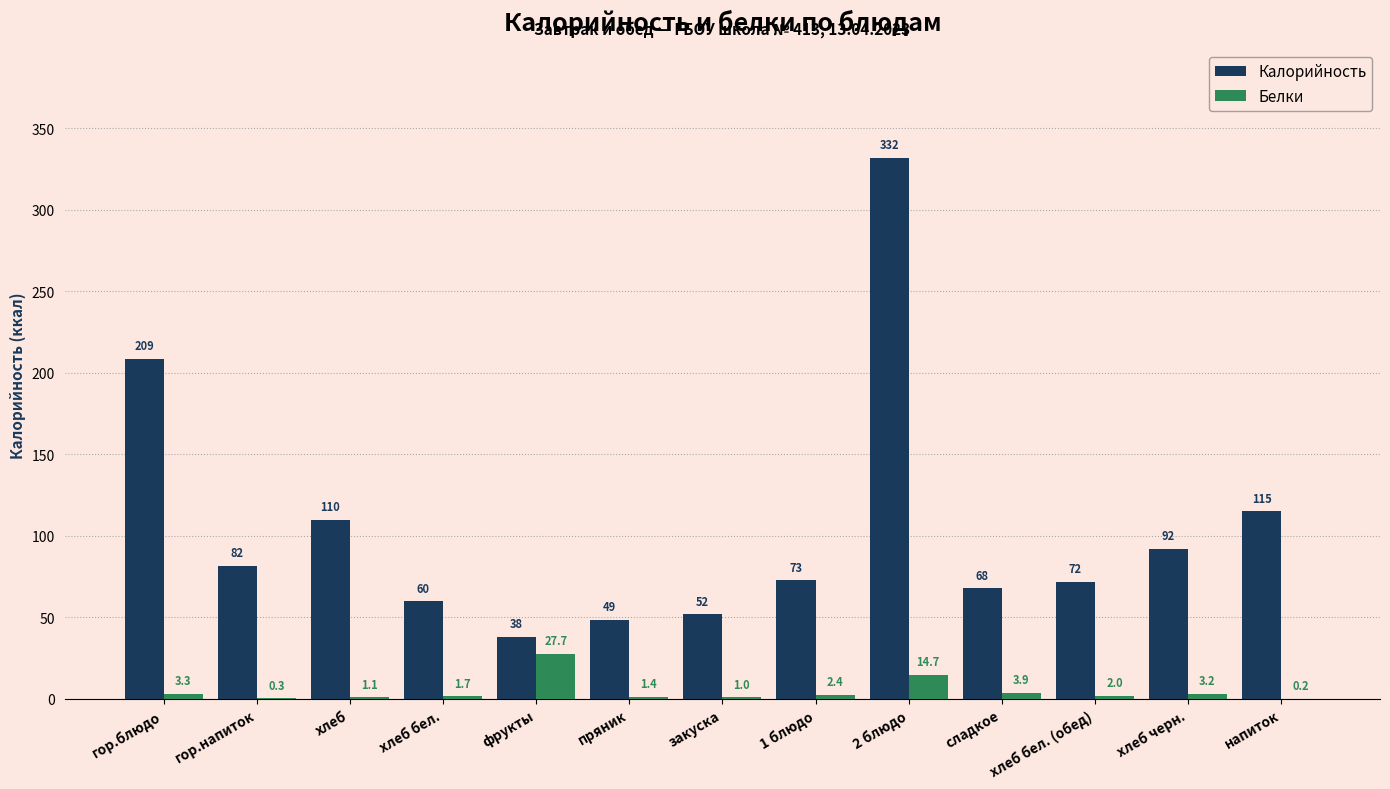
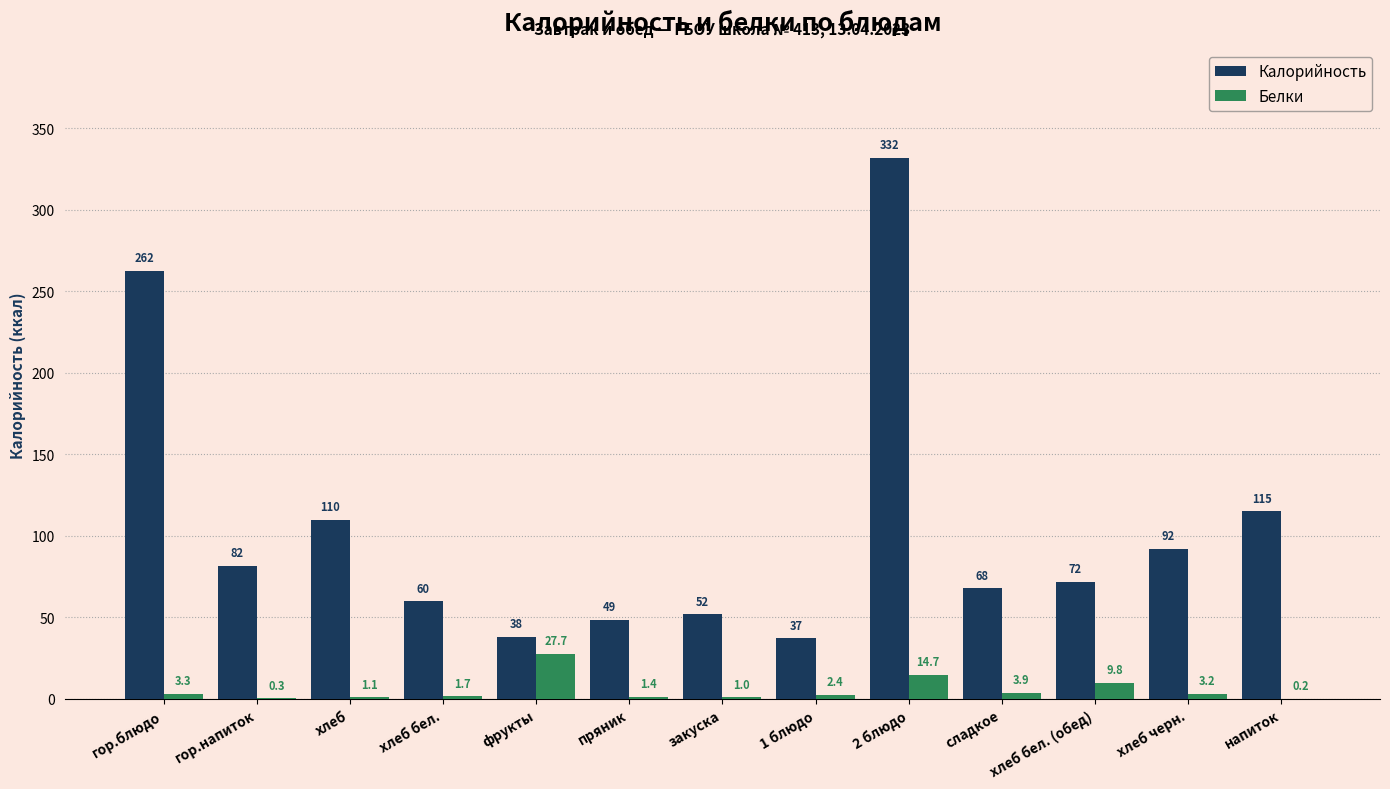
  {
    "Калорийность": {
-     "гор.блюдо": 209,
+     "гор.блюдо": 262,
      "гор.напиток": 82,
      "хлеб": 110,
      "хлеб бел.": 60,
      "фрукты": 38,
      "пряник": 49,
      "закуска": 52,
-     "1 блюдо": 73,
+     "1 блюдо": 37,
      "2 блюдо": 332,
      "сладкое": 68,
      "хлеб бел. (обед)": 72,
      "хлеб черн.": 92,
      "напиток": 115
    },
    "Белки": {
      "гор.блюдо": 3.3,
      "гор.напиток": 0.3,
      "хлеб": 1.1,
      "хлеб бел.": 1.7,
      "фрукты": 27.7,
      "пряник": 1.4,
      "закуска": 1.0,
      "1 блюдо": 2.4,
      "2 блюдо": 14.7,
      "сладкое": 3.9,
-     "хлеб бел. (обед)": 2.0,
+     "хлеб бел. (обед)": 9.8,
      "хлеб черн.": 3.2,
      "напиток": 0.2
    }
  }
